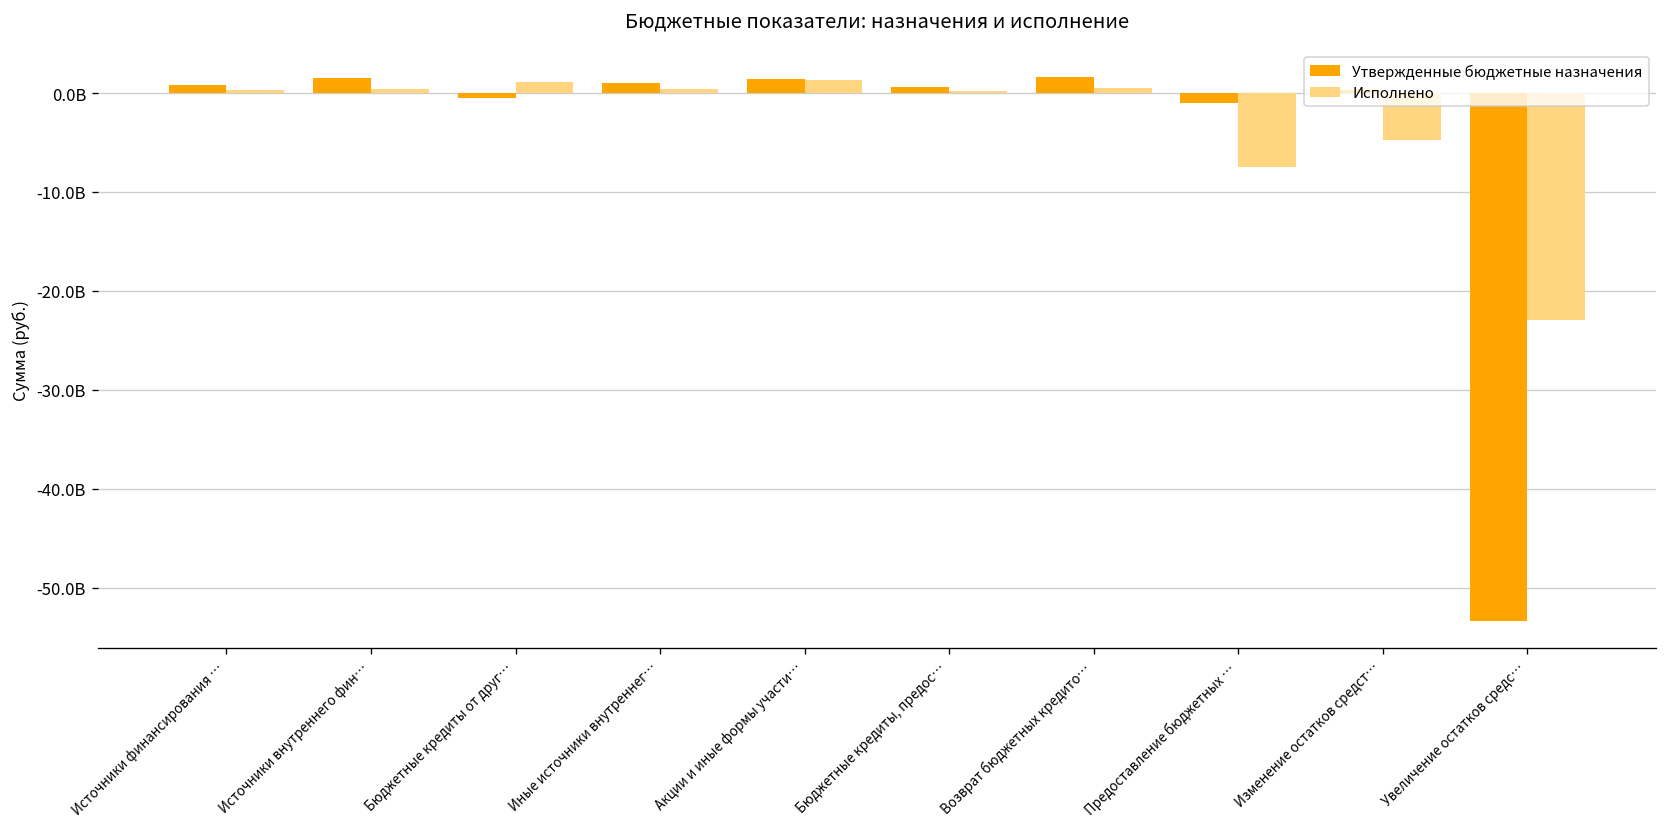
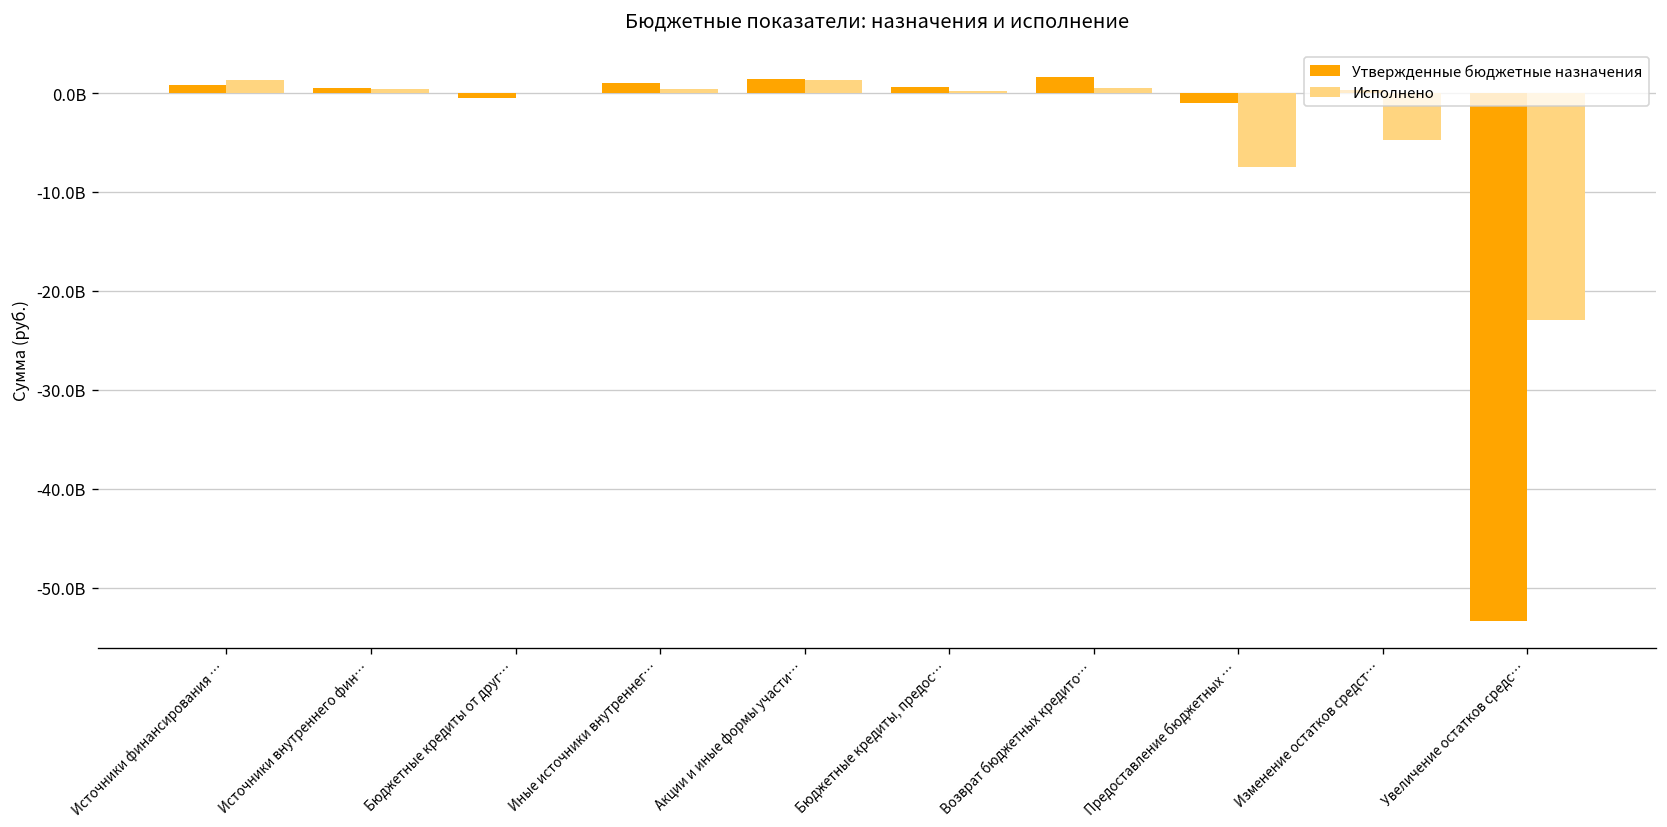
  {
    "Утвержденные бюджетные назначения": {
      "Источники финансирования …": 1000000000,
-     "Источники внутреннего фин…": 1500000000,
+     "Источники внутреннего фин…": 500000000,
      "Бюджетные кредиты от друг…": 0,
      "Иные источники внутреннег…": 1000000000,
      "Акции и иные формы участи…": 1000000000,
      "Бюджетные кредиты, предос…": 1000000000,
      "Возврат бюджетных кредито…": 2000000000,
      "Предоставление бюджетных …": -1000000000,
      "Увеличение остатков средс…": -53000000000
    },
    "Исполнено": {
-     "Источники финансирования …": 0,
+     "Источники финансирования …": 1000000000,
      "Источники внутреннего фин…": 0,
-     "Бюджетные кредиты от друг…": 1000000000,
+     "Бюджетные кредиты от друг…": 0,
      "Иные источники внутреннег…": 0,
      "Акции и иные формы участи…": 1000000000,
      "Возврат бюджетных кредито…": 1000000000,
      "Предоставление бюджетных …": -7000000000,
      "Изменение остатков средст…": -5000000000,
      "Увеличение остатков средс…": -23000000000
    }
  }
